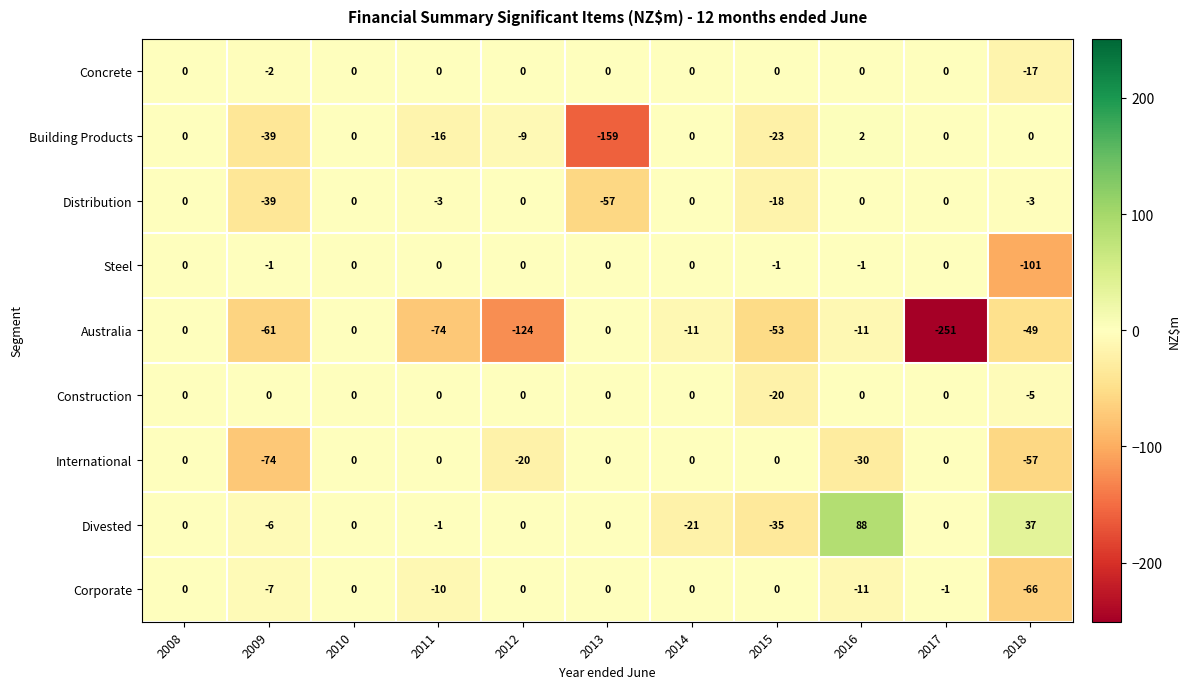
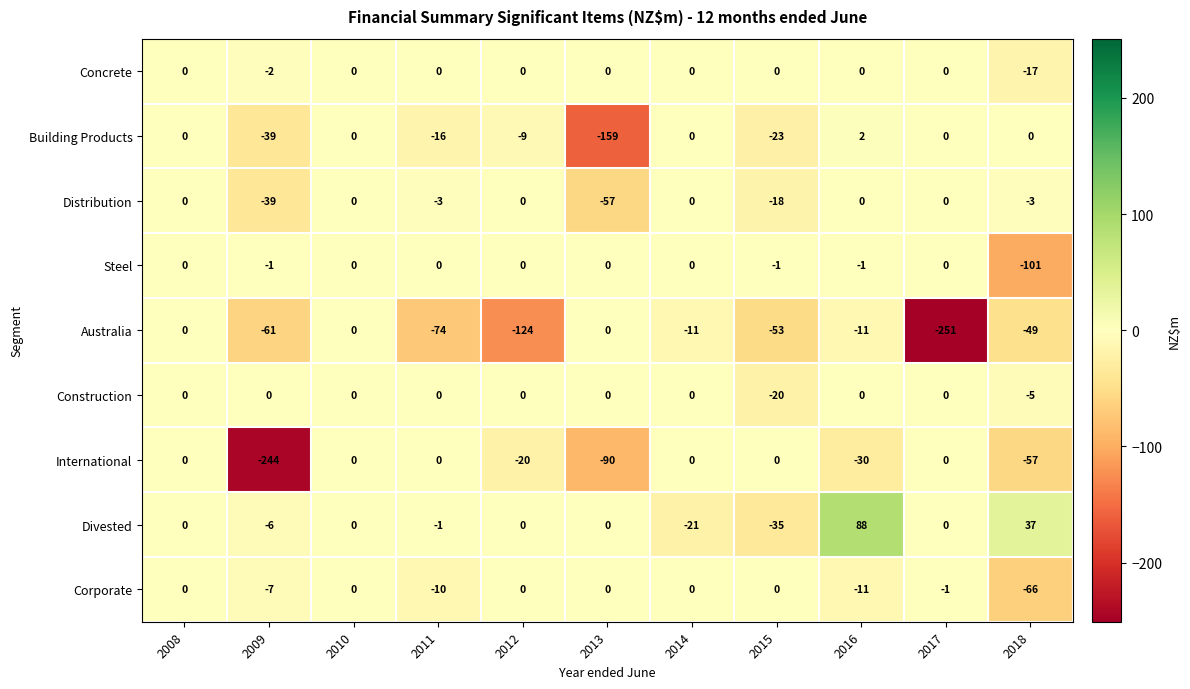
  {
    "Concrete": {
      "2008": 0,
      "2009": -2,
      "2010": 0,
      "2011": 0,
      "2012": 0,
      "2013": 0,
      "2014": 0,
      "2015": 0,
      "2016": 0,
      "2017": 0,
      "2018": -17
    },
    "Building Products": {
      "2008": 0,
      "2009": -39,
      "2010": 0,
      "2011": -16,
      "2012": -9,
      "2013": -159,
      "2014": 0,
      "2015": -23,
      "2016": 2,
      "2017": 0,
      "2018": 0
    },
    "Distribution": {
      "2008": 0,
      "2009": -39,
      "2010": 0,
      "2011": -3,
      "2012": 0,
      "2013": -57,
      "2014": 0,
      "2015": -18,
      "2016": 0,
      "2017": 0,
      "2018": -3
    },
    "Steel": {
      "2008": 0,
      "2009": -1,
      "2010": 0,
      "2011": 0,
      "2012": 0,
      "2013": 0,
      "2014": 0,
      "2015": -1,
      "2016": -1,
      "2017": 0,
      "2018": -101
    },
    "Australia": {
      "2008": 0,
      "2009": -61,
      "2010": 0,
      "2011": -74,
      "2012": -124,
      "2013": 0,
      "2014": -11,
      "2015": -53,
      "2016": -11,
      "2017": -251,
      "2018": -49
    },
    "Construction": {
      "2008": 0,
      "2009": 0,
      "2010": 0,
      "2011": 0,
      "2012": 0,
      "2013": 0,
      "2014": 0,
      "2015": -20,
      "2016": 0,
      "2017": 0,
      "2018": -5
    },
    "International": {
      "2008": 0,
-     "2009": -74,
+     "2009": -244,
      "2010": 0,
      "2011": 0,
      "2012": -20,
-     "2013": 0,
+     "2013": -90,
      "2014": 0,
      "2015": 0,
      "2016": -30,
      "2017": 0,
      "2018": -57
    },
    "Divested": {
      "2008": 0,
      "2009": -6,
      "2010": 0,
      "2011": -1,
      "2012": 0,
      "2013": 0,
      "2014": -21,
      "2015": -35,
      "2016": 88,
      "2017": 0,
      "2018": 37
    },
    "Corporate": {
      "2008": 0,
      "2009": -7,
      "2010": 0,
      "2011": -10,
      "2012": 0,
      "2013": 0,
      "2014": 0,
      "2015": 0,
      "2016": -11,
      "2017": -1,
      "2018": -66
    }
  }
